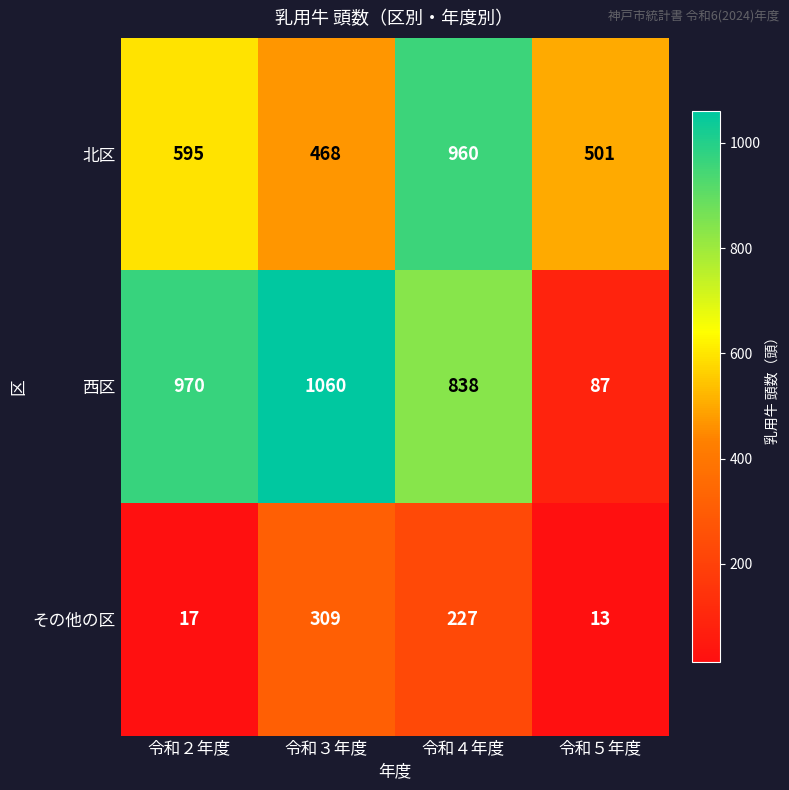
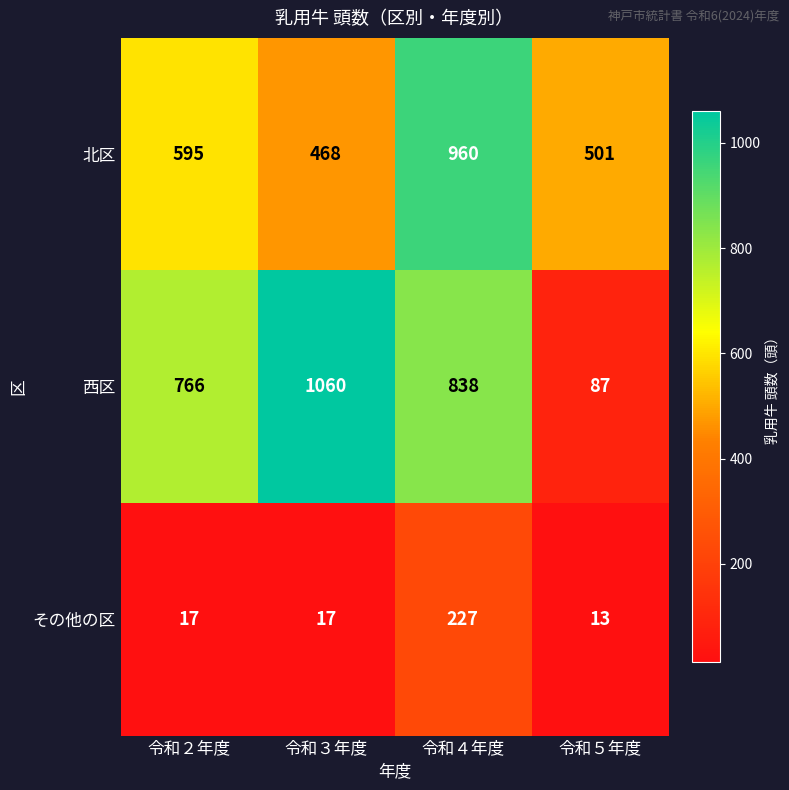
  {
    "北区": {
      "令和２年度": 595,
      "令和３年度": 468,
      "令和４年度": 960,
      "令和５年度": 501
    },
    "西区": {
-     "令和２年度": 970,
+     "令和２年度": 766,
      "令和３年度": 1060,
      "令和４年度": 838,
      "令和５年度": 87
    },
    "その他の区": {
      "令和２年度": 17,
-     "令和３年度": 309,
+     "令和３年度": 17,
      "令和４年度": 227,
      "令和５年度": 13
    }
  }
